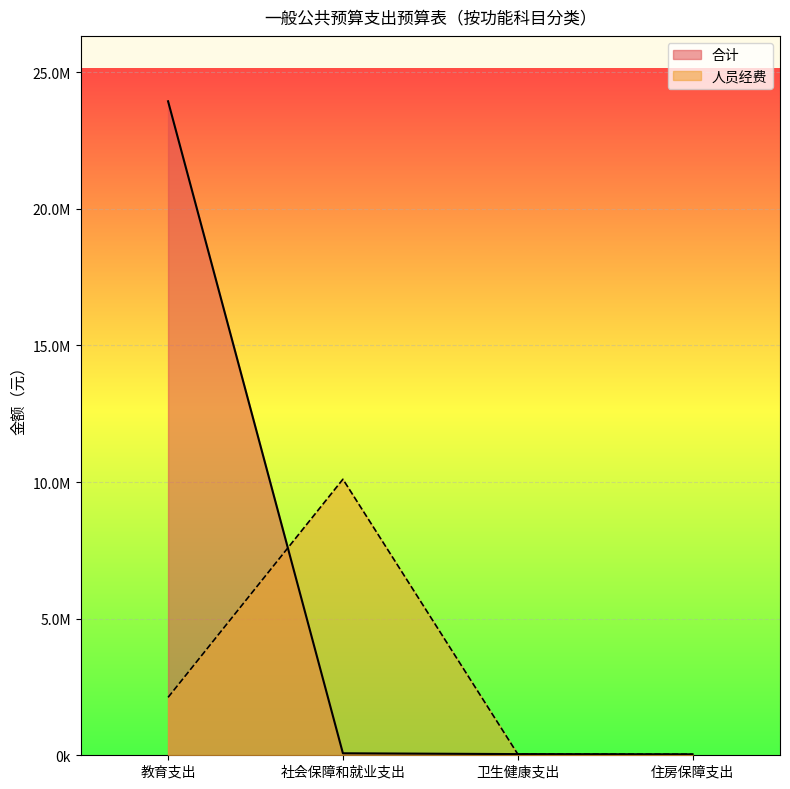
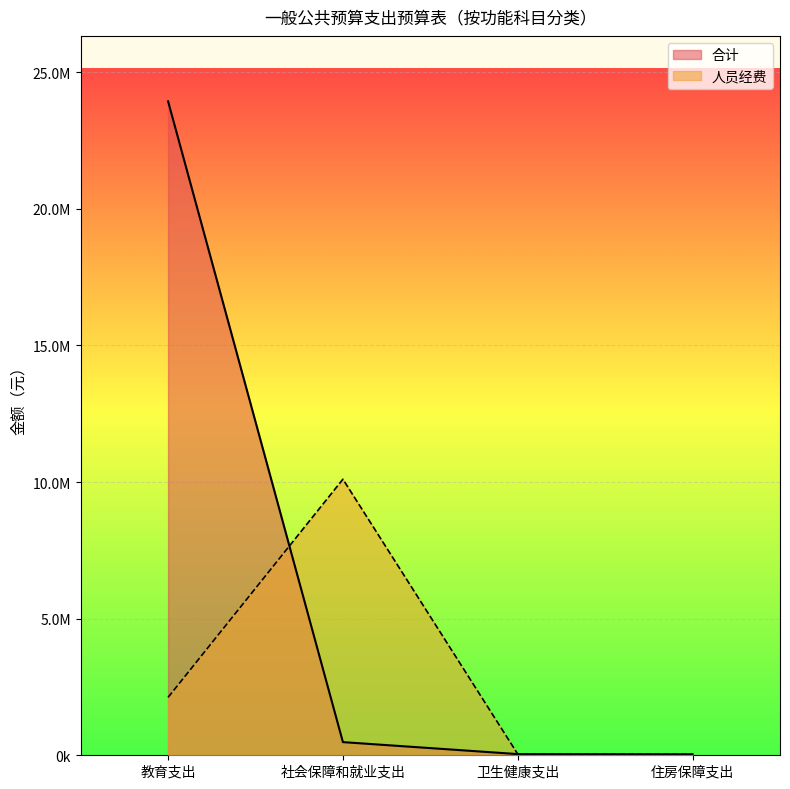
  {
    "合计": {
      "教育支出": 23900000,
-     "社会保障和就业支出": 100000
+     "社会保障和就业支出": 500000
    },
    "人员经费": {
      "教育支出": 2100000,
      "社会保障和就业支出": 10100000
    }
  }
